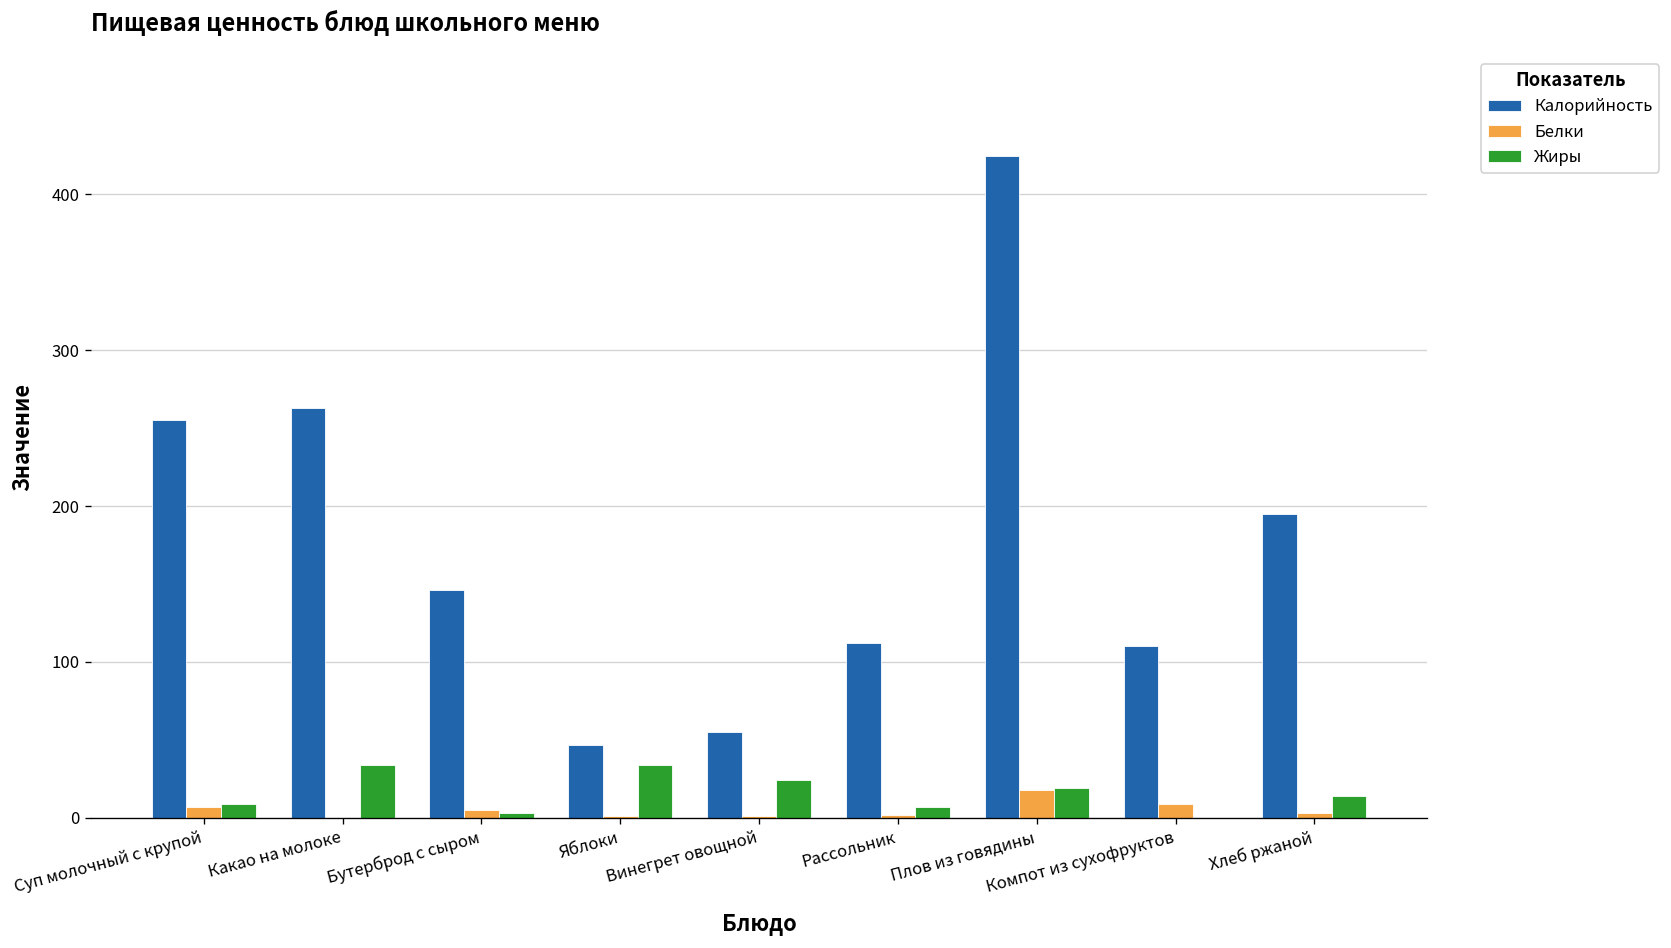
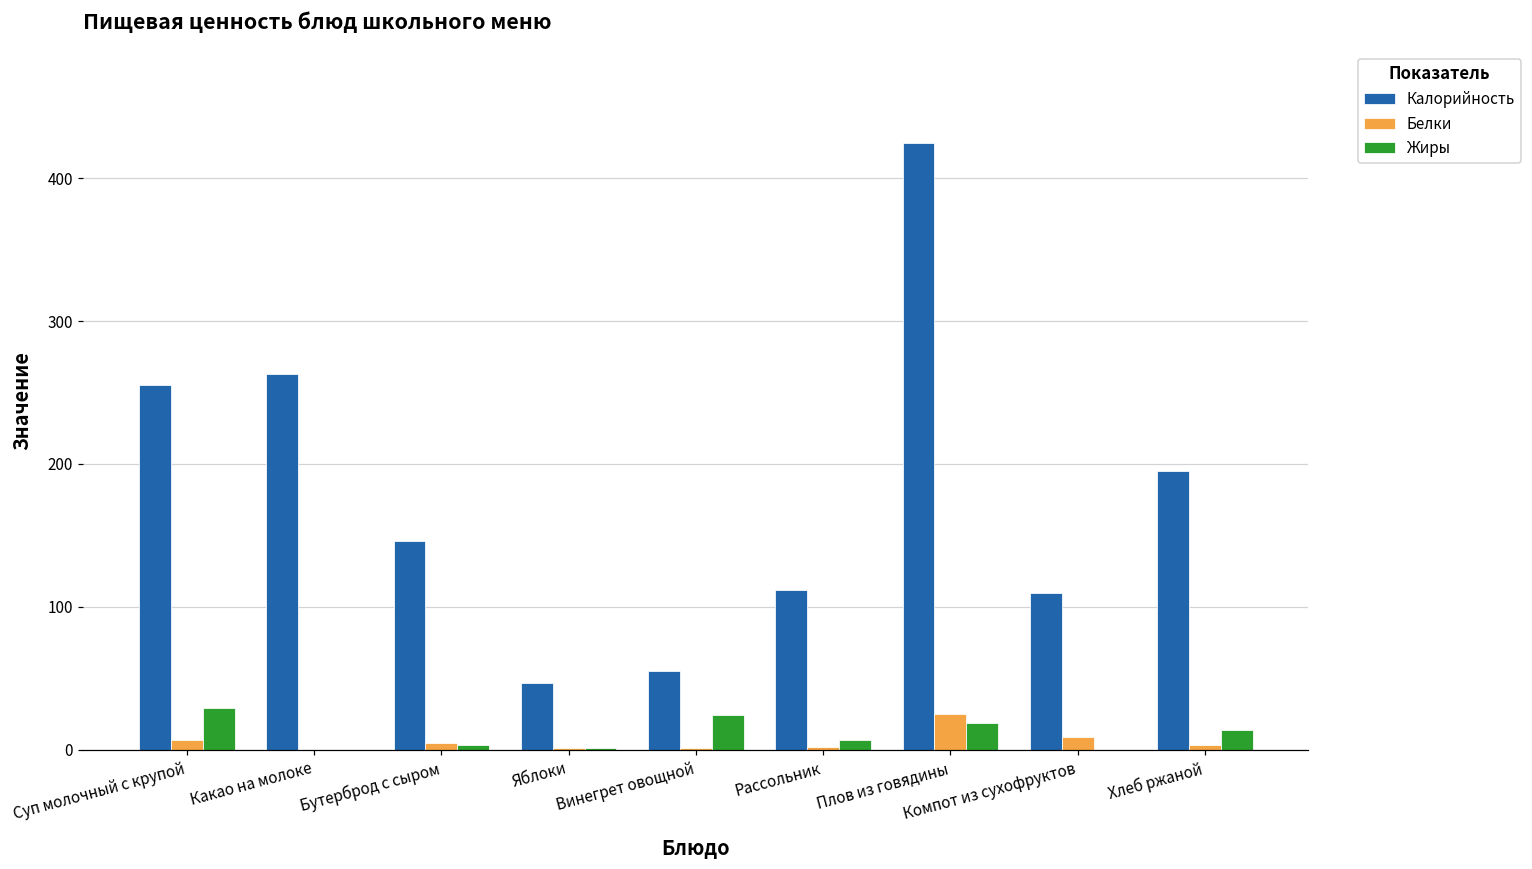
  {
    "Калорийность": {
      "Суп молочный с крупой": 255,
      "Какао на молоке": 263,
      "Бутерброд с сыром": 146,
      "Яблоки": 47,
      "Винегрет овощной": 55,
      "Рассольник": 112,
      "Плов из говядины": 425,
      "Компот из сухофруктов": 110,
      "Хлеб ржаной": 195
    },
    "Белки": {
      "Суп молочный с крупой": 7,
      "Какао на молоке": 0,
      "Бутерброд с сыром": 5,
      "Рассольник": 2,
-     "Плов из говядины": 18,
+     "Плов из говядины": 25,
      "Компот из сухофруктов": 9,
      "Хлеб ржаной": 3
    },
    "Жиры": {
-     "Суп молочный с крупой": 9,
-     "Какао на молоке": 34,
+     "Суп молочный с крупой": 29,
+     "Какао на молоке": 0,
      "Бутерброд с сыром": 3,
-     "Яблоки": 34,
+     "Яблоки": 1,
      "Винегрет овощной": 24,
      "Рассольник": 7,
      "Плов из говядины": 19,
      "Хлеб ржаной": 14
    }
  }
